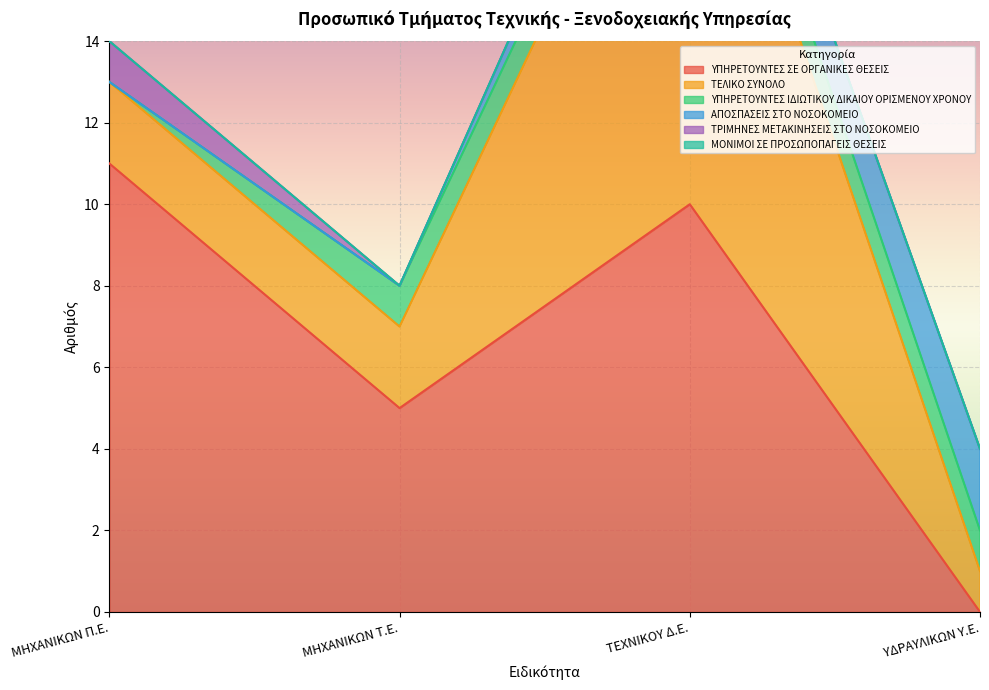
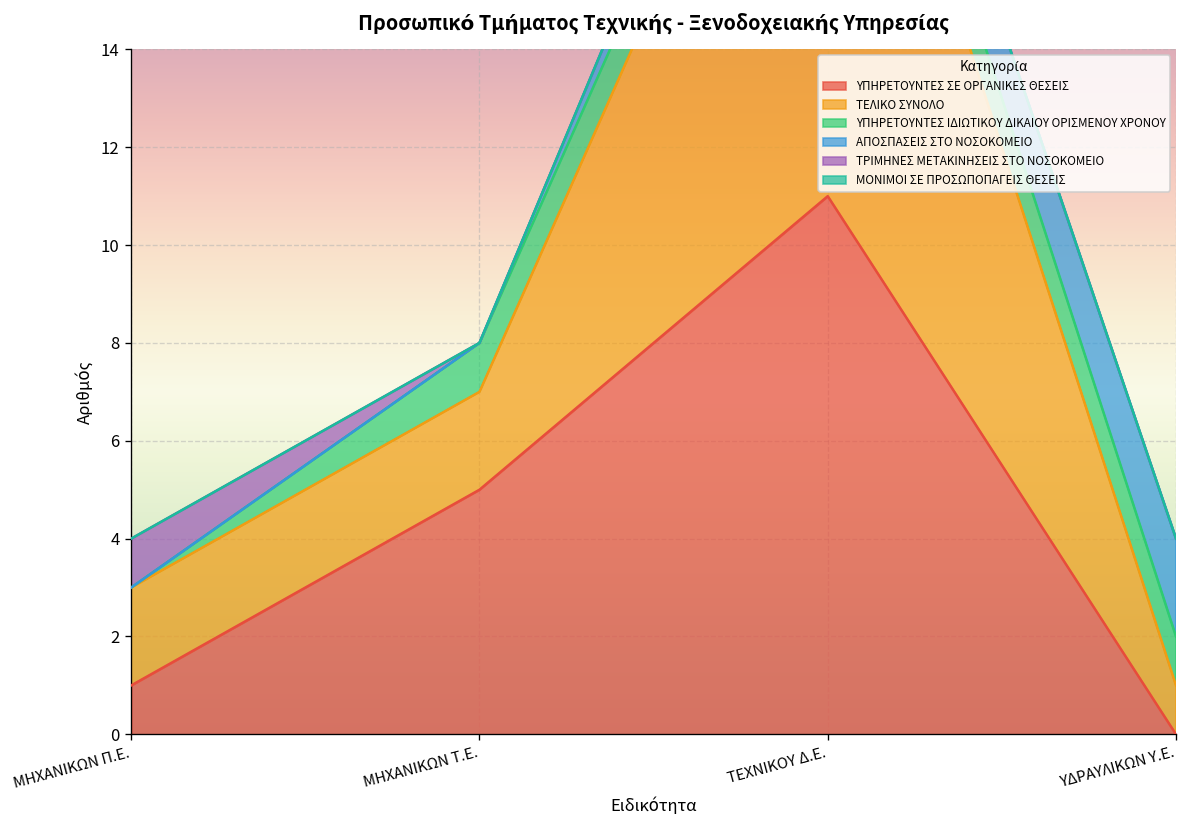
  {
    "ΥΠΗΡΕΤΟΥΝΤΕΣ ΣΕ ΟΡΓΑΝΙΚΕΣ ΘΕΣΕΙΣ": {
-     "ΜΗΧΑΝΙΚΩΝ Π.Ε.": 11,
+     "ΜΗΧΑΝΙΚΩΝ Π.Ε.": 1,
      "ΜΗΧΑΝΙΚΩΝ Τ.Ε.": 5,
-     "ΤΕΧΝΙΚΟΥ Δ.Ε.": 10,
+     "ΤΕΧΝΙΚΟΥ Δ.Ε.": 11,
      "ΥΔΡΑΥΛΙΚΩΝ Υ.Ε.": 0
    },
    "ΤΕΛΙΚΟ ΣΥΝΟΛΟ": {
      "ΜΗΧΑΝΙΚΩΝ Τ.Ε.": 2,
      "ΥΔΡΑΥΛΙΚΩΝ Υ.Ε.": 1
    }
  }
